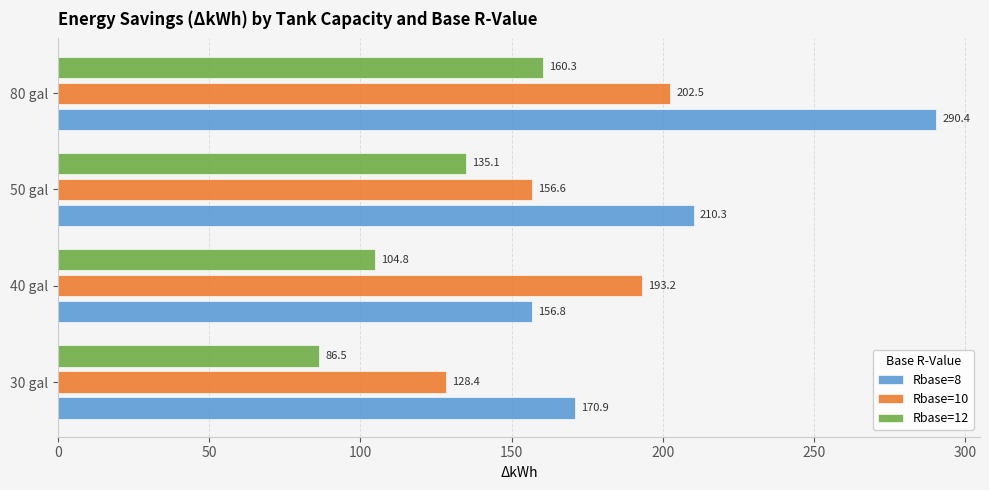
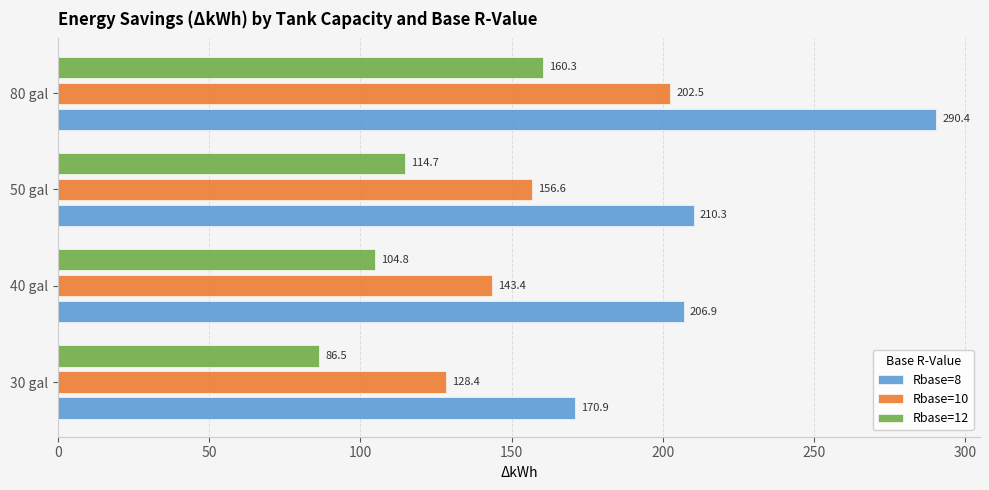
  {
    "Rbase=8": {
      "80 gal": 290.4,
      "50 gal": 210.3,
-     "40 gal": 156.8,
+     "40 gal": 206.9,
      "30 gal": 170.9
    },
    "Rbase=10": {
      "80 gal": 202.5,
      "50 gal": 156.6,
-     "40 gal": 193.2,
+     "40 gal": 143.4,
      "30 gal": 128.4
    },
    "Rbase=12": {
      "80 gal": 160.3,
-     "50 gal": 135.1,
+     "50 gal": 114.7,
      "40 gal": 104.8,
      "30 gal": 86.5
    }
  }
